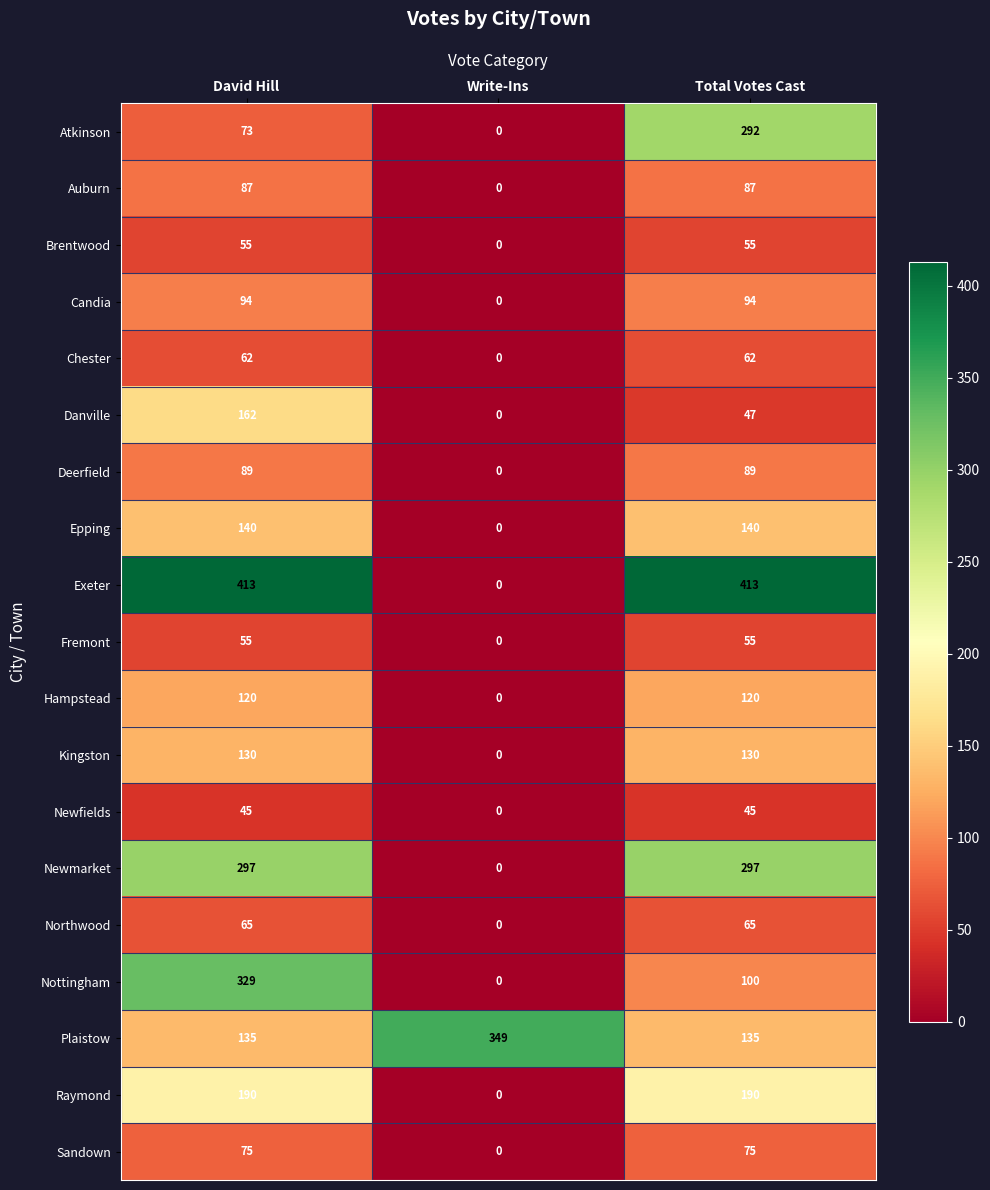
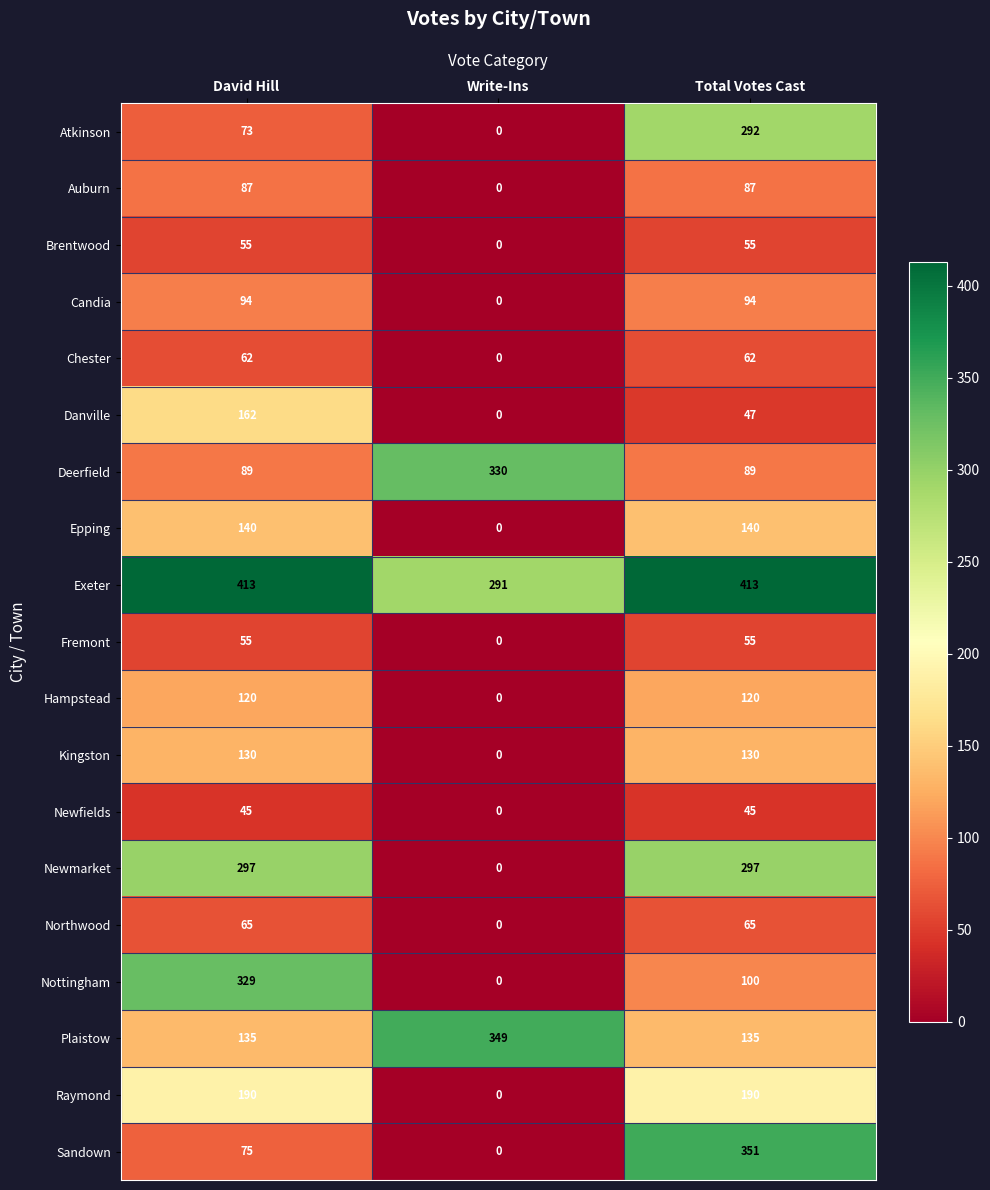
  {
    "Atkinson": {
      "David Hill": 73,
      "Write-Ins": 0,
      "Total Votes Cast": 292
    },
    "Auburn": {
      "David Hill": 87,
      "Write-Ins": 0,
      "Total Votes Cast": 87
    },
    "Brentwood": {
      "David Hill": 55,
      "Write-Ins": 0,
      "Total Votes Cast": 55
    },
    "Candia": {
      "David Hill": 94,
      "Write-Ins": 0,
      "Total Votes Cast": 94
    },
    "Chester": {
      "David Hill": 62,
      "Write-Ins": 0,
      "Total Votes Cast": 62
    },
    "Danville": {
      "David Hill": 162,
      "Write-Ins": 0,
      "Total Votes Cast": 47
    },
    "Deerfield": {
      "David Hill": 89,
-     "Write-Ins": 0,
+     "Write-Ins": 330,
      "Total Votes Cast": 89
    },
    "Epping": {
      "David Hill": 140,
      "Write-Ins": 0,
      "Total Votes Cast": 140
    },
    "Exeter": {
      "David Hill": 413,
-     "Write-Ins": 0,
+     "Write-Ins": 291,
      "Total Votes Cast": 413
    },
    "Fremont": {
      "David Hill": 55,
      "Write-Ins": 0,
      "Total Votes Cast": 55
    },
    "Hampstead": {
      "David Hill": 120,
      "Write-Ins": 0,
      "Total Votes Cast": 120
    },
    "Kingston": {
      "David Hill": 130,
      "Write-Ins": 0,
      "Total Votes Cast": 130
    },
    "Newfields": {
      "David Hill": 45,
      "Write-Ins": 0,
      "Total Votes Cast": 45
    },
    "Newmarket": {
      "David Hill": 297,
      "Write-Ins": 0,
      "Total Votes Cast": 297
    },
    "Northwood": {
      "David Hill": 65,
      "Write-Ins": 0,
      "Total Votes Cast": 65
    },
    "Nottingham": {
      "David Hill": 329,
      "Write-Ins": 0,
      "Total Votes Cast": 100
    },
    "Plaistow": {
      "David Hill": 135,
      "Write-Ins": 349,
      "Total Votes Cast": 135
    },
    "Raymond": {
      "David Hill": 190,
      "Write-Ins": 0,
      "Total Votes Cast": 190
    },
    "Sandown": {
      "David Hill": 75,
      "Write-Ins": 0,
-     "Total Votes Cast": 75
+     "Total Votes Cast": 351
    }
  }
